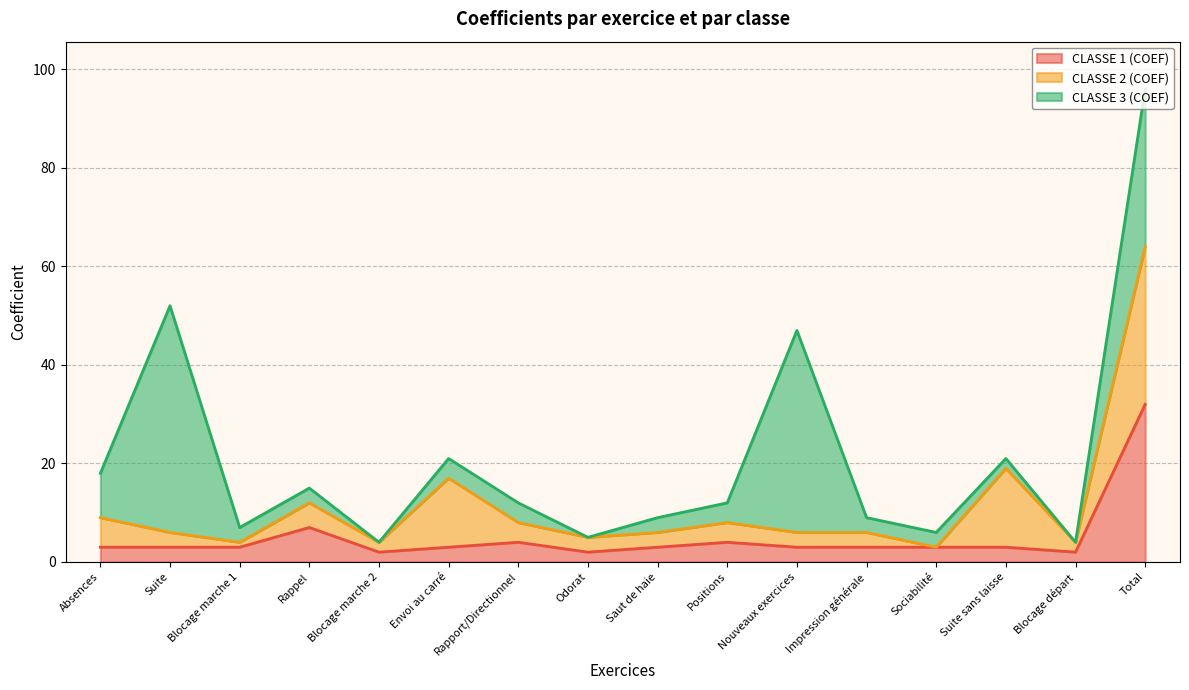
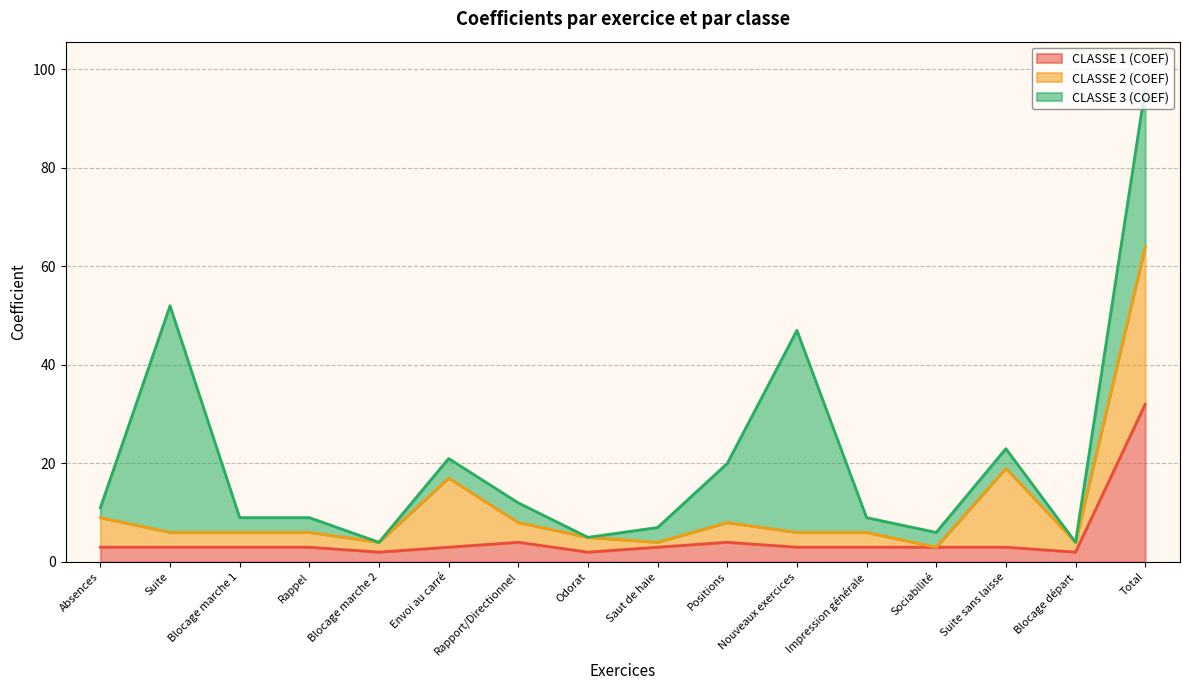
  {
    "CLASSE 1 (COEF)": {
      "Absences": 3,
      "Suite": 3,
      "Blocage marche 1": 3,
-     "Rappel": 7,
+     "Rappel": 3,
      "Blocage marche 2": 2,
      "Envoi au carré": 3,
      "Rapport/Directionnel": 4,
      "Odorat": 2,
      "Saut de haie": 3,
      "Positions": 4,
      "Nouveaux exercices": 3,
      "Impression générale": 3,
      "Suite sans laisse": 3,
      "Blocage départ": 2,
      "Total": 32
    },
    "CLASSE 2 (COEF)": {
      "Absences": 6,
      "Suite": 3,
-     "Blocage marche 1": 1,
-     "Rappel": 5,
+     "Blocage marche 1": 3,
+     "Rappel": 3,
      "Envoi au carré": 14,
      "Rapport/Directionnel": 4,
-     "Saut de haie": 3,
+     "Saut de haie": 1,
      "Positions": 4,
      "Nouveaux exercices": 3,
      "Impression générale": 3,
      "Suite sans laisse": 16,
      "Total": 32
    },
    "CLASSE 3 (COEF)": {
-     "Absences": 9,
+     "Absences": 2,
      "Suite": 46,
      "Blocage marche 1": 3,
      "Rappel": 3,
      "Envoi au carré": 4,
      "Rapport/Directionnel": 4,
      "Saut de haie": 3,
-     "Positions": 4,
+     "Positions": 12,
      "Nouveaux exercices": 41,
      "Impression générale": 3,
      "Sociabilité": 3,
-     "Suite sans laisse": 2
+     "Suite sans laisse": 4
    }
  }
